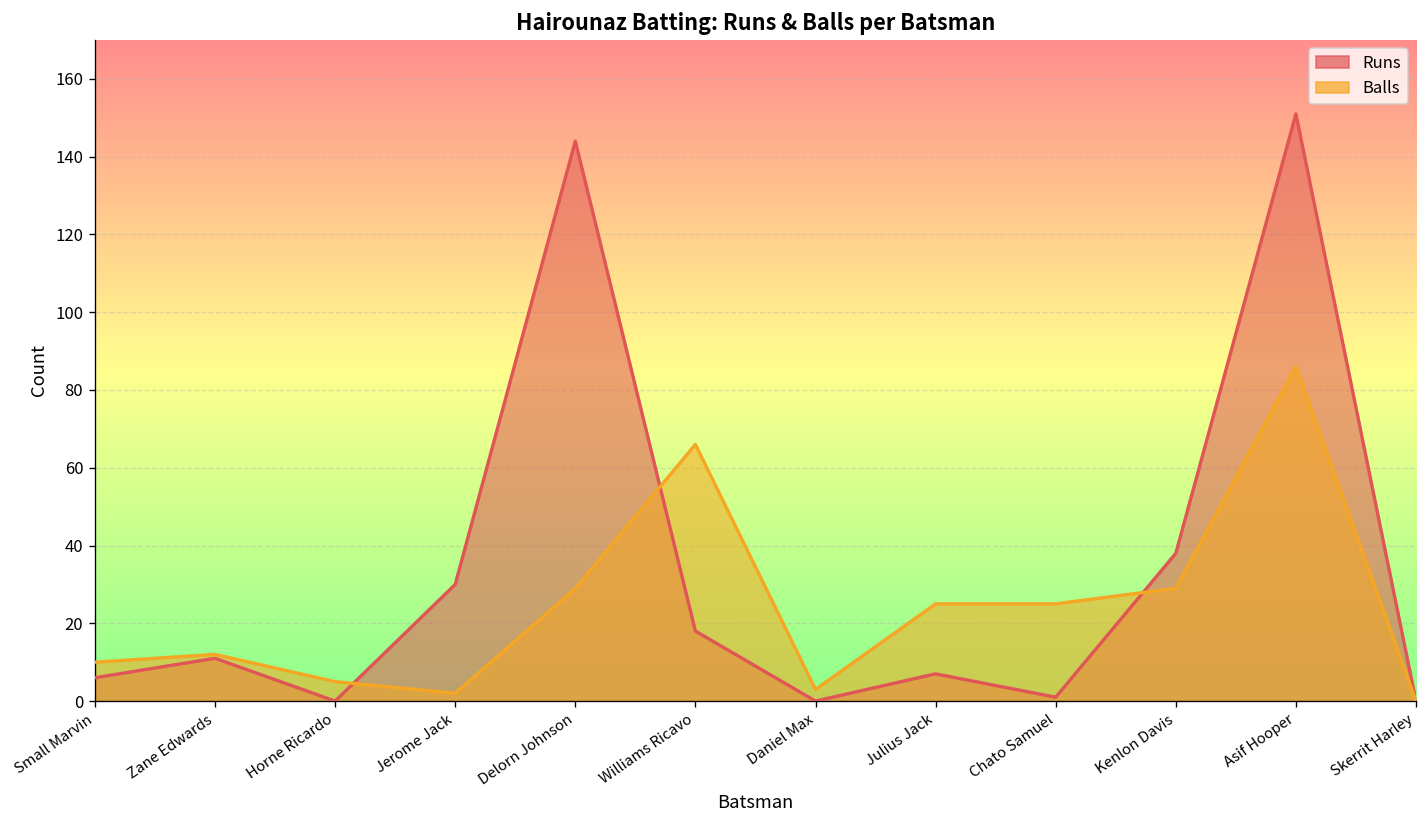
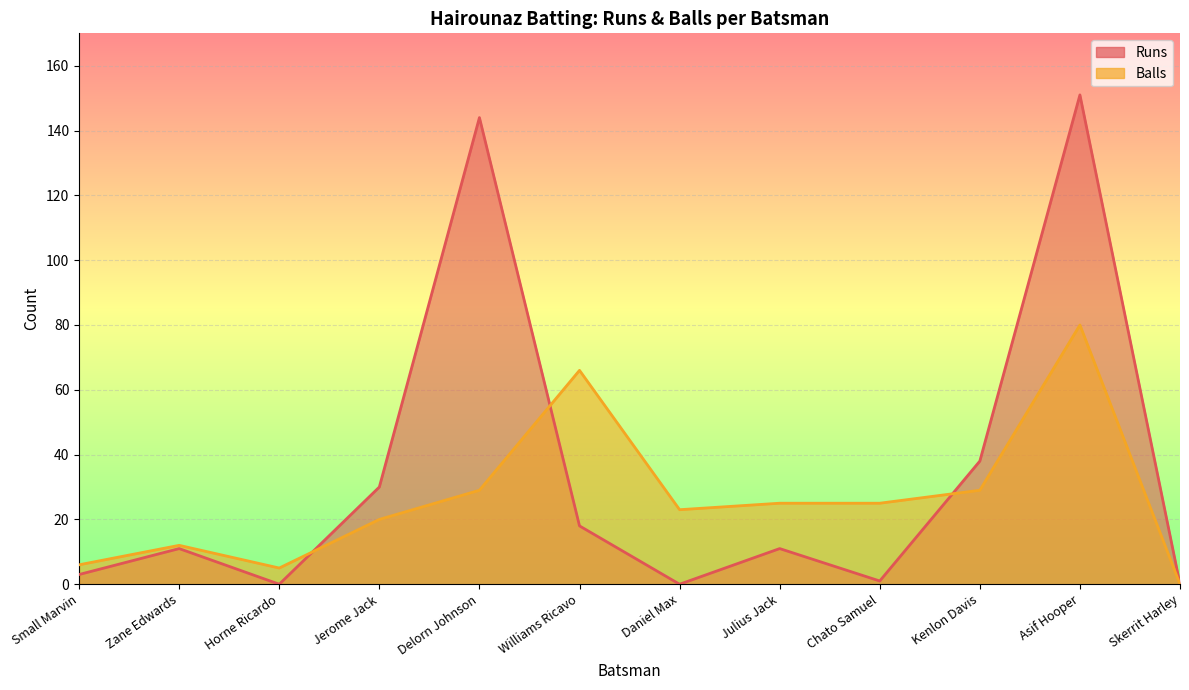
  {
    "Runs": {
-     "Small Marvin": 6,
+     "Small Marvin": 3,
      "Zane Edwards": 11,
      "Horne Ricardo": 0,
      "Jerome Jack": 30,
      "Delorn Johnson": 144,
      "Williams Ricavo": 18,
      "Daniel Max": 0,
-     "Julius Jack": 7,
+     "Julius Jack": 11,
      "Chato Samuel": 1,
      "Kenlon Davis": 38,
      "Asif Hooper": 151
    },
    "Balls": {
-     "Small Marvin": 10,
+     "Small Marvin": 6,
      "Zane Edwards": 12,
      "Horne Ricardo": 5,
-     "Jerome Jack": 2,
+     "Jerome Jack": 20,
      "Delorn Johnson": 29,
      "Williams Ricavo": 66,
-     "Daniel Max": 3,
+     "Daniel Max": 23,
      "Julius Jack": 25,
      "Chato Samuel": 25,
      "Kenlon Davis": 29,
-     "Asif Hooper": 86
+     "Asif Hooper": 80
    }
  }
